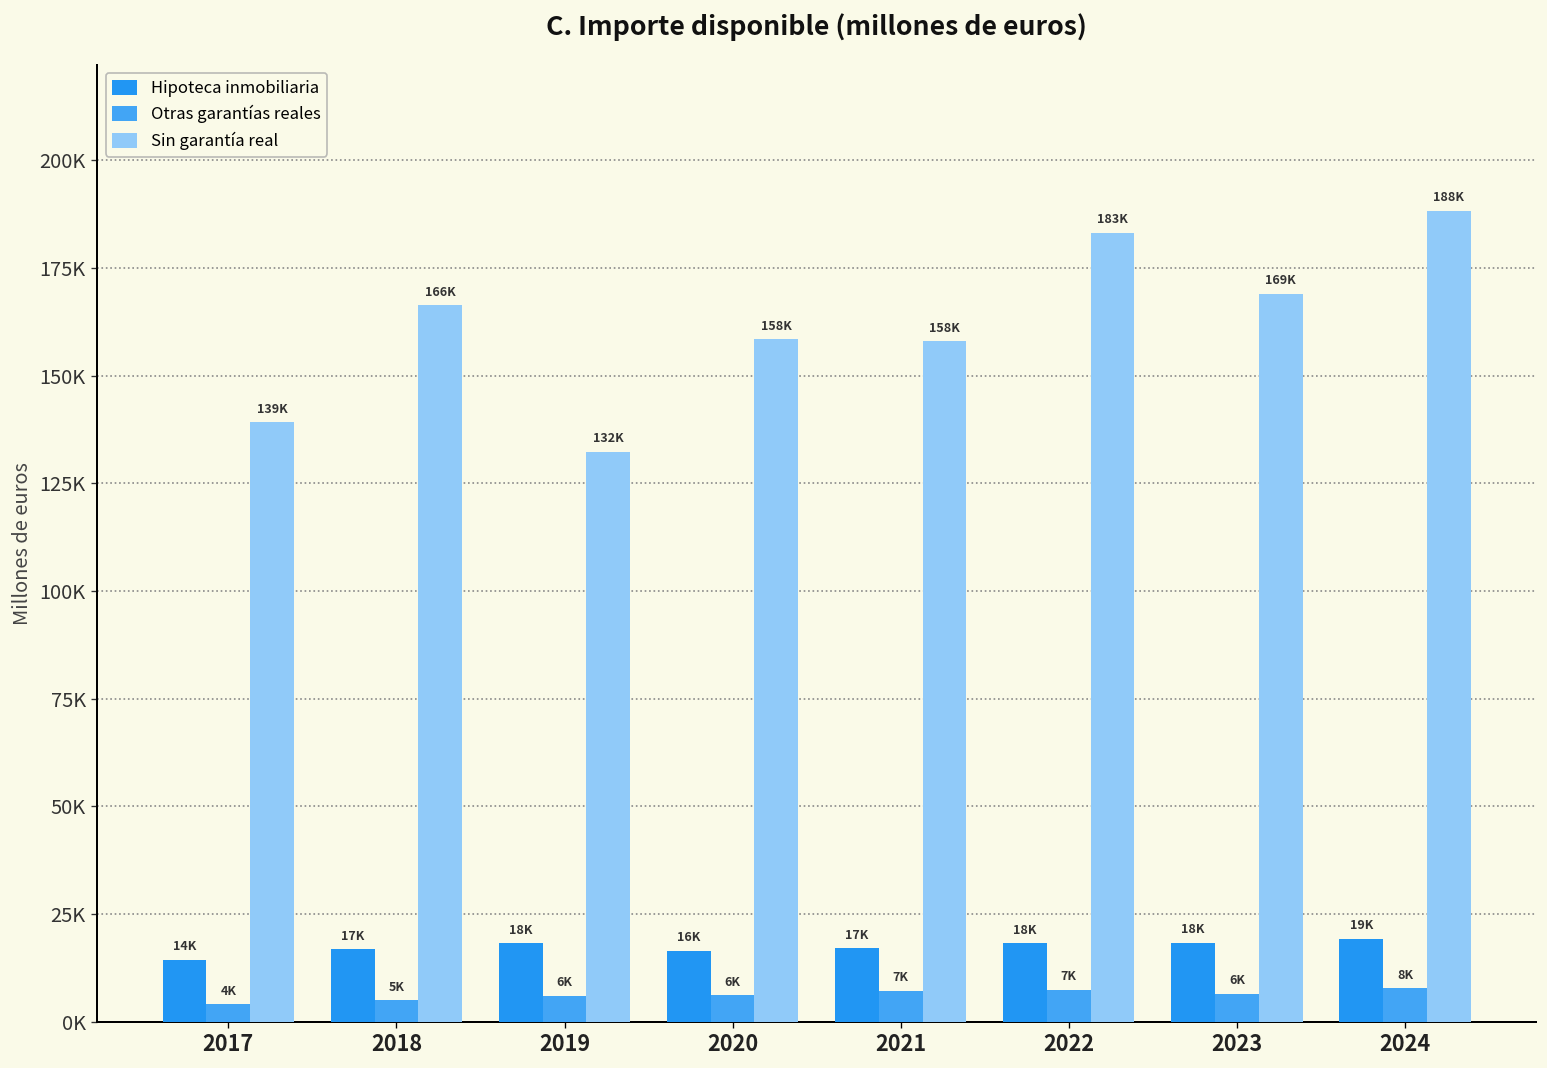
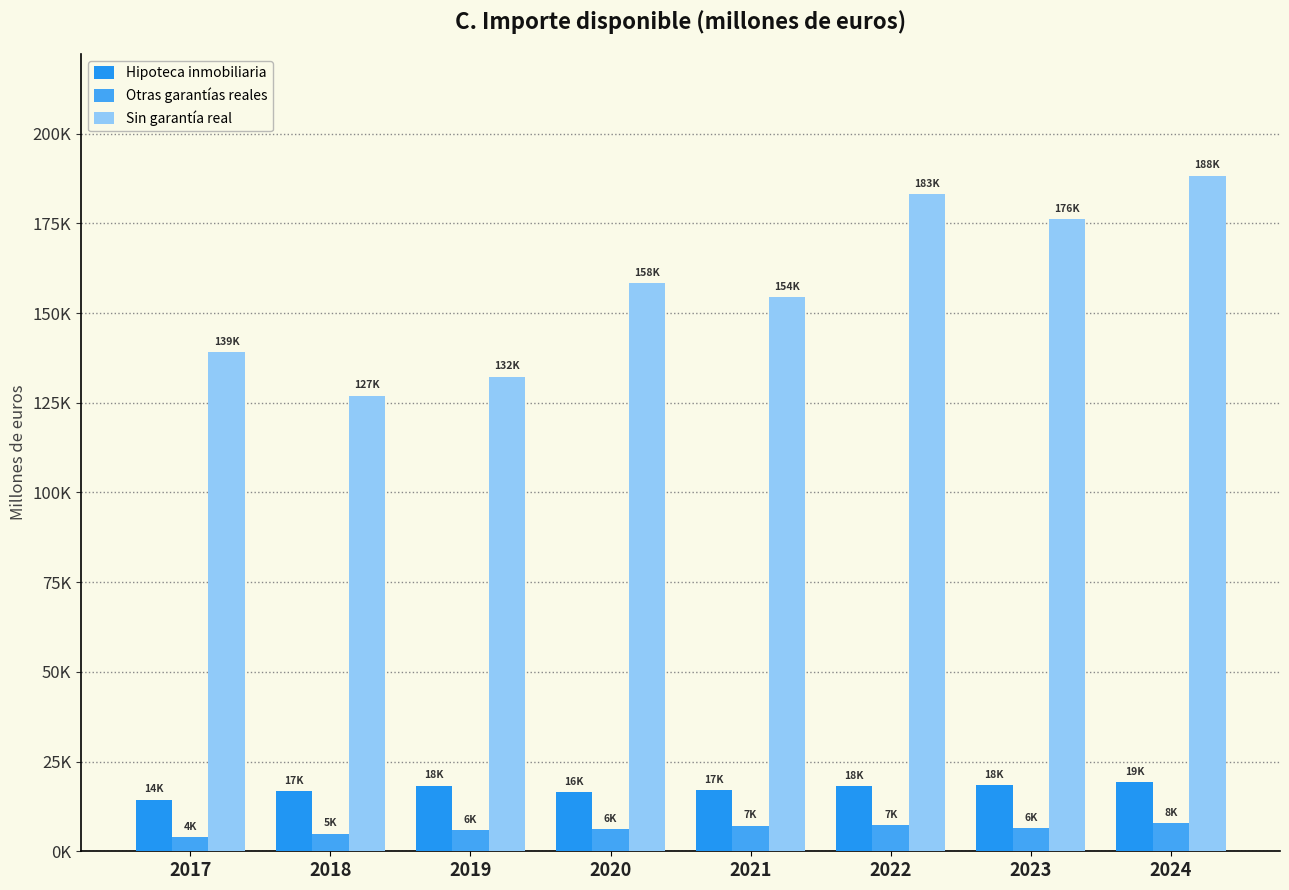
  {
    "Sin garantía real": {
      "2017": "139K",
-     "2018": "166K",
+     "2018": "127K",
      "2019": "132K",
      "2020": "158K",
-     "2021": "158K",
+     "2021": "154K",
      "2022": "183K",
-     "2023": "169K",
+     "2023": "176K",
      "2024": "188K"
    }
  }
